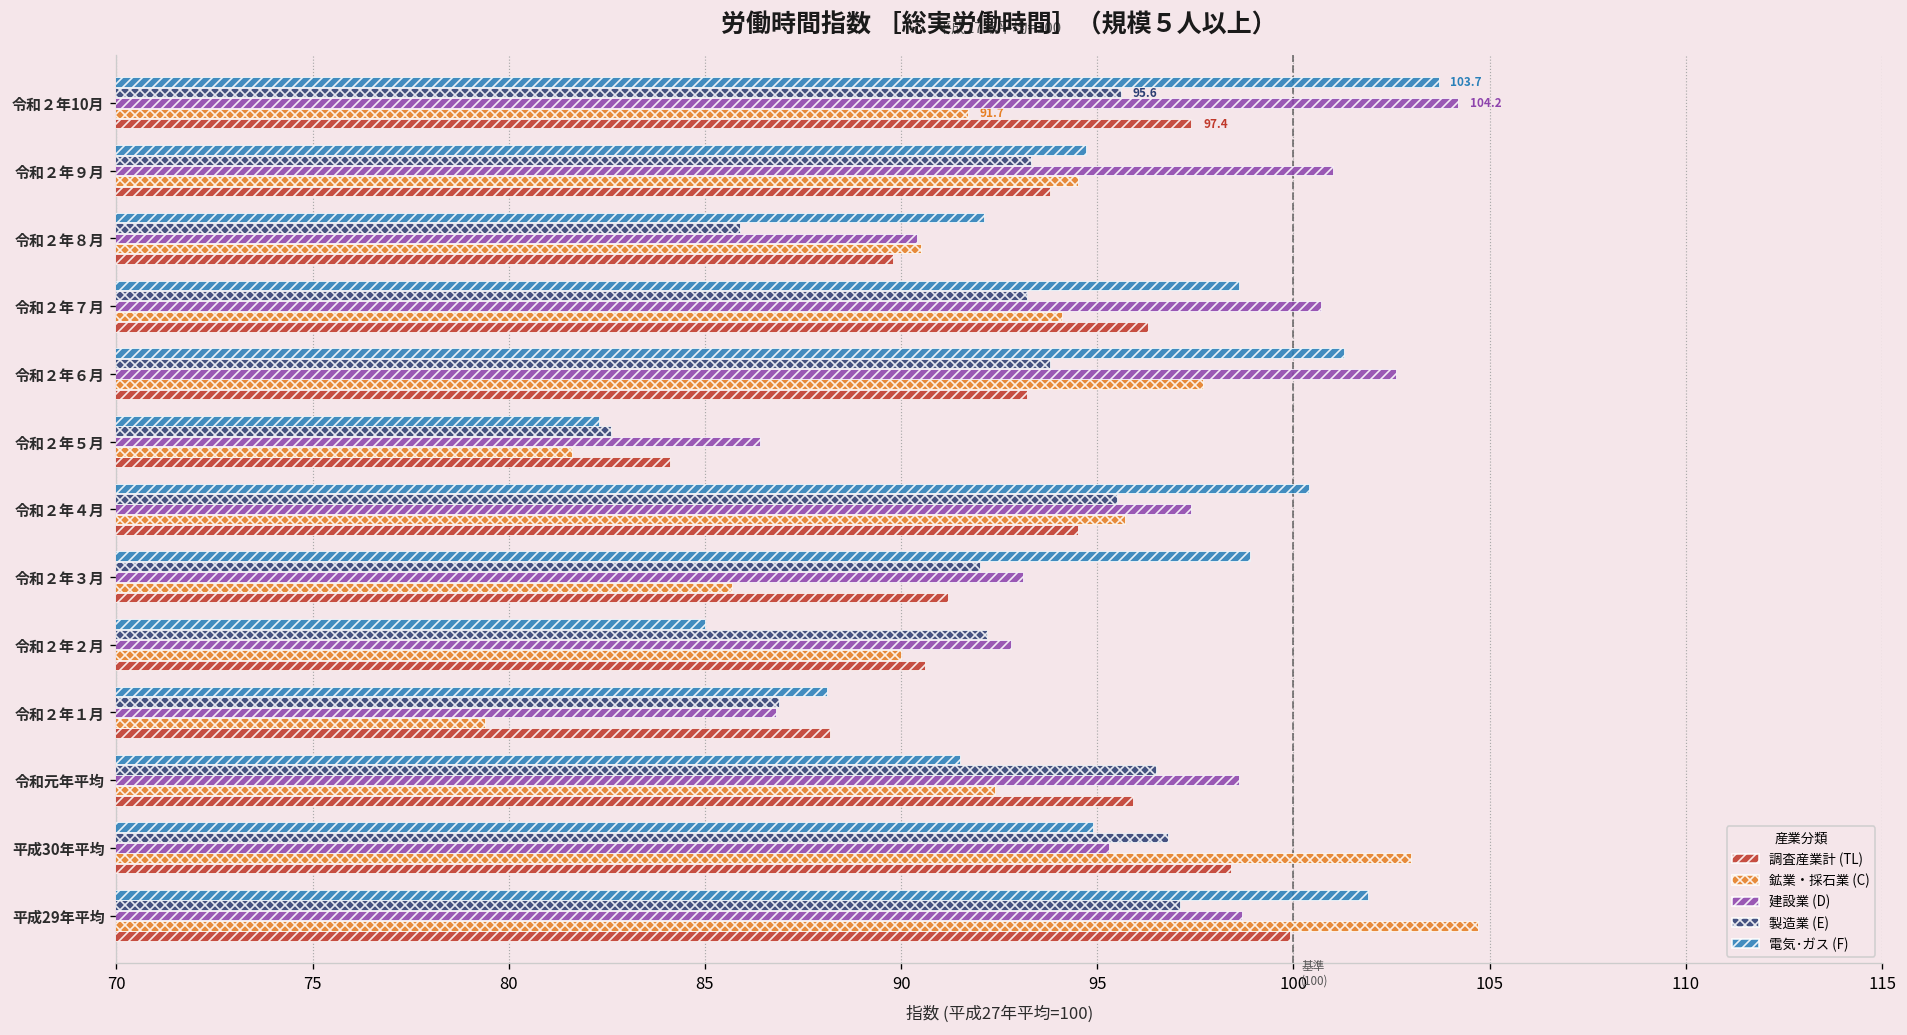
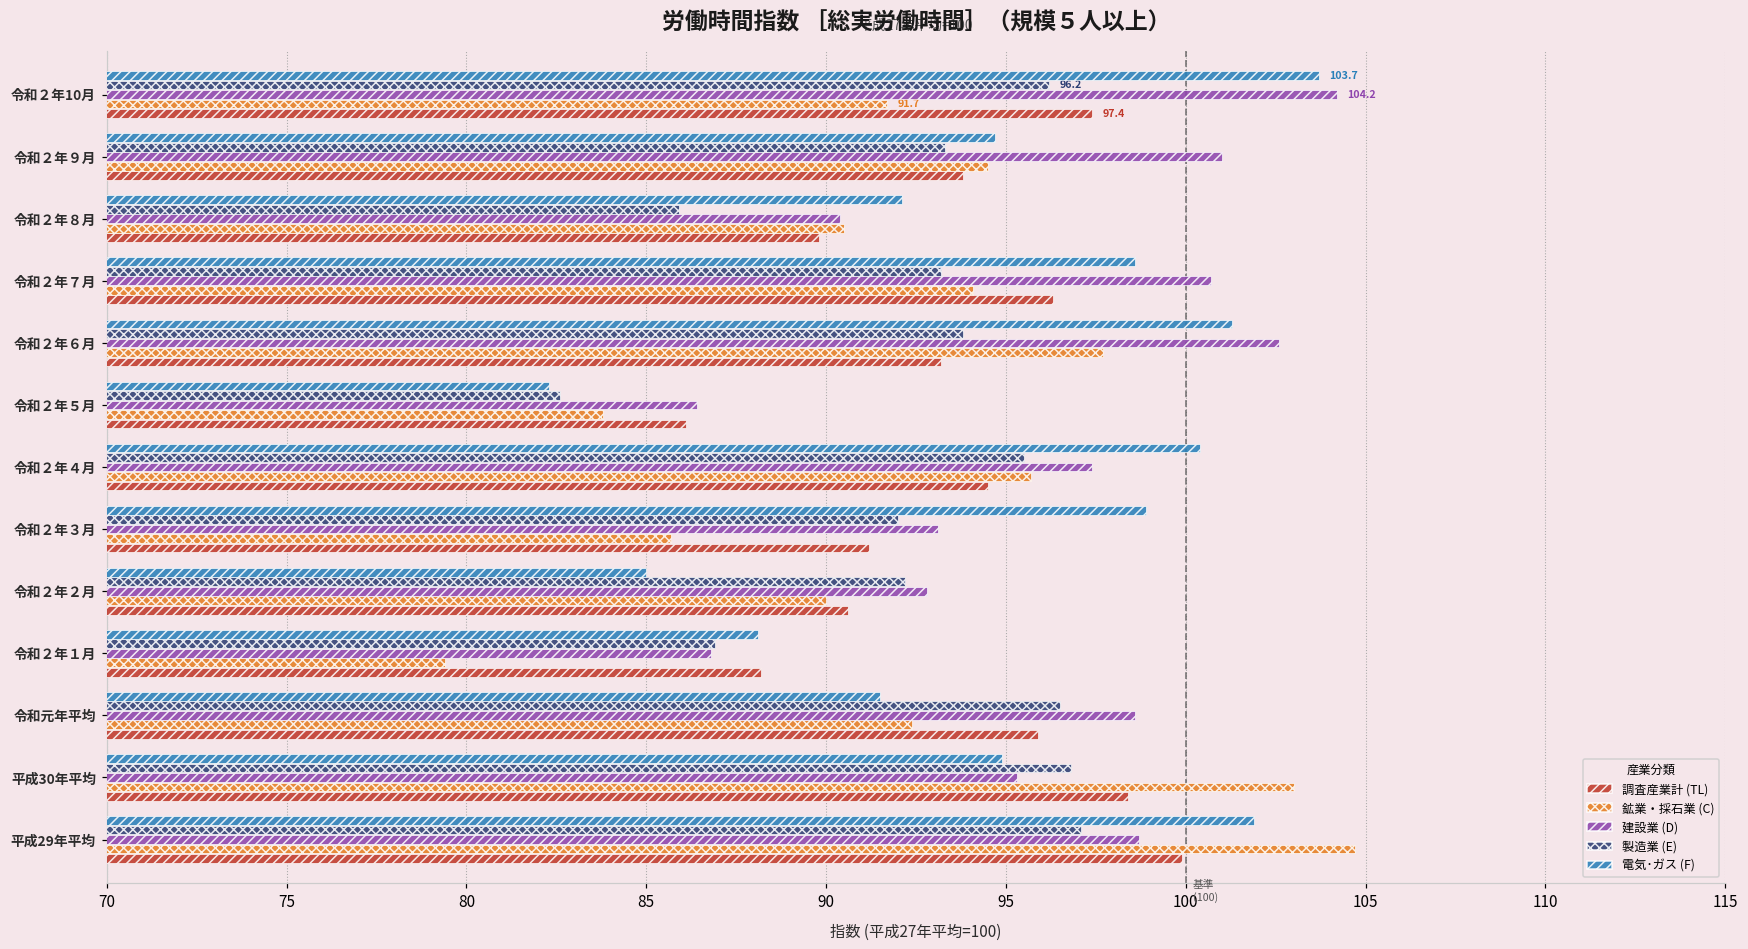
  {
    "調査産業計 (TL)": {
      "令和２年９月": 93.8,
      "令和２年８月": 89.8,
      "令和２年７月": 96.3,
      "令和２年６月": 93.2,
-     "令和２年５月": 84.1,
+     "令和２年５月": 86.1,
      "令和２年４月": 94.5,
      "令和２年３月": 91.2,
      "令和２年２月": 90.6,
      "令和２年１月": 88.2,
      "令和元年平均": 95.9,
      "平成30年平均": 98.4
    },
    "鉱業・採石業 (C)": {
      "令和２年９月": 94.5,
      "令和２年８月": 90.5,
      "令和２年７月": 94.1,
      "令和２年６月": 97.7,
-     "令和２年５月": 81.6,
+     "令和２年５月": 83.8,
      "令和２年４月": 95.7,
      "令和２年３月": 85.7,
      "令和２年２月": 90.0,
      "令和２年１月": 79.4,
      "令和元年平均": 92.4,
      "平成30年平均": 103.0,
      "平成29年平均": 104.7
    },
    "建設業 (D)": {
      "令和２年10月": 104.2
    },
    "製造業 (E)": {
-     "令和２年10月": 95.6
+     "令和２年10月": 96.2
    },
    "電気･ガス (F)": {
      "令和２年10月": 103.7
    }
  }
